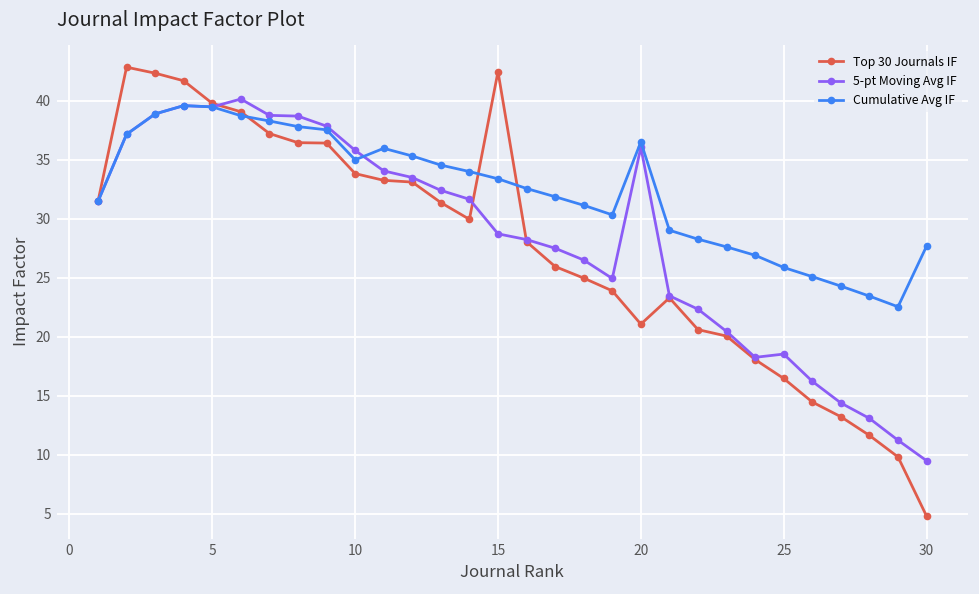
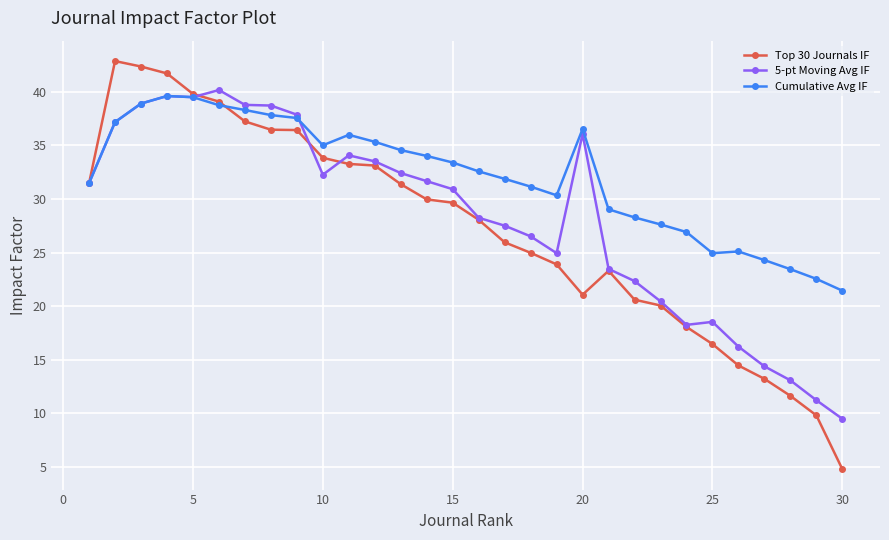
  {
    "Top 30 Journals IF": {
      "5": 39.8,
      "10": 33.8,
-     "15": 42.5,
+     "15": 29.6,
      "20": 21.1,
      "25": 16.5,
      "30": 4.8
    },
    "5-pt Moving Avg IF": {
-     "10": 35.8,
-     "15": 28.7,
+     "10": 32.3,
+     "15": 30.9,
      "20": 36.1,
      "25": 18.5,
      "30": 9.5
    },
    "Cumulative Avg IF": {
      "10": 35.0,
      "15": 33.4,
      "20": 36.5,
-     "25": 25.9,
-     "30": 27.7
+     "25": 24.9,
+     "30": 21.4
    }
  }
